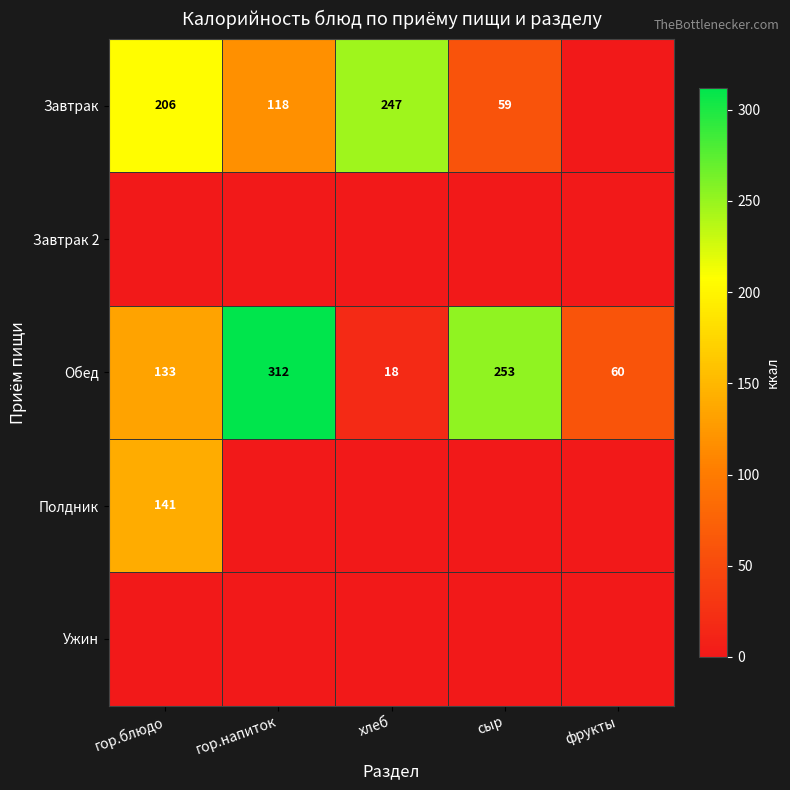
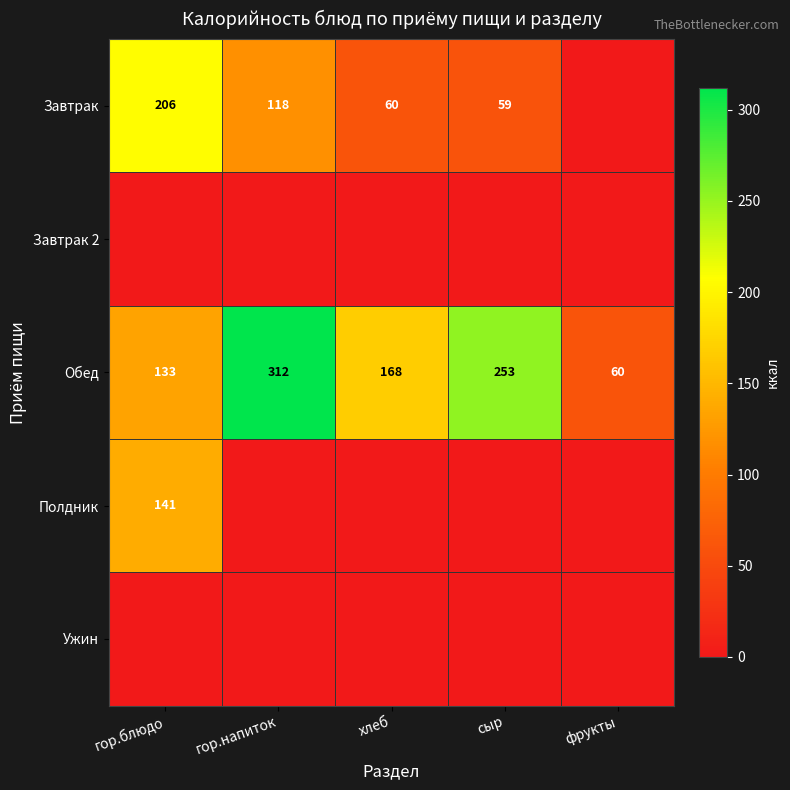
  {
    "Завтрак": {
      "гор.блюдо": 206,
      "гор.напиток": 118,
-     "хлеб": 247,
+     "хлеб": 60,
      "сыр": 59
    },
    "Обед": {
      "гор.блюдо": 133,
      "гор.напиток": 312,
-     "хлеб": 18,
+     "хлеб": 168,
      "сыр": 253,
      "фрукты": 60
    },
    "Полдник": {
      "гор.блюдо": 141
    }
  }
